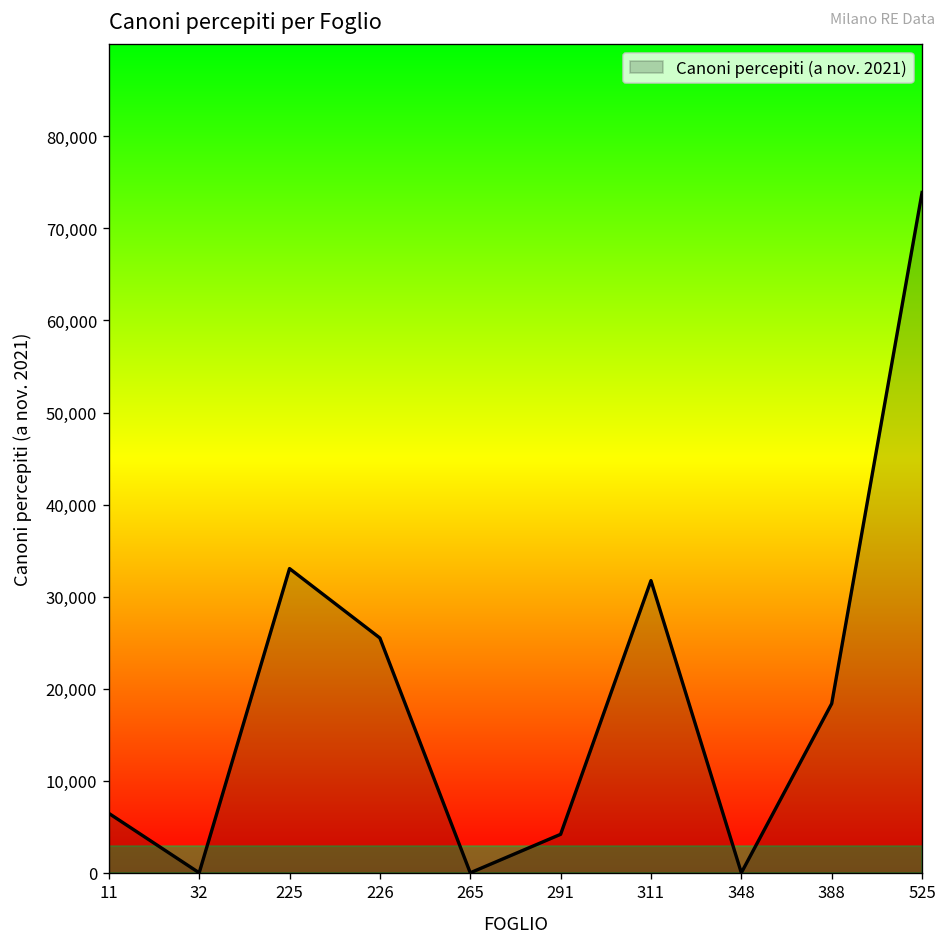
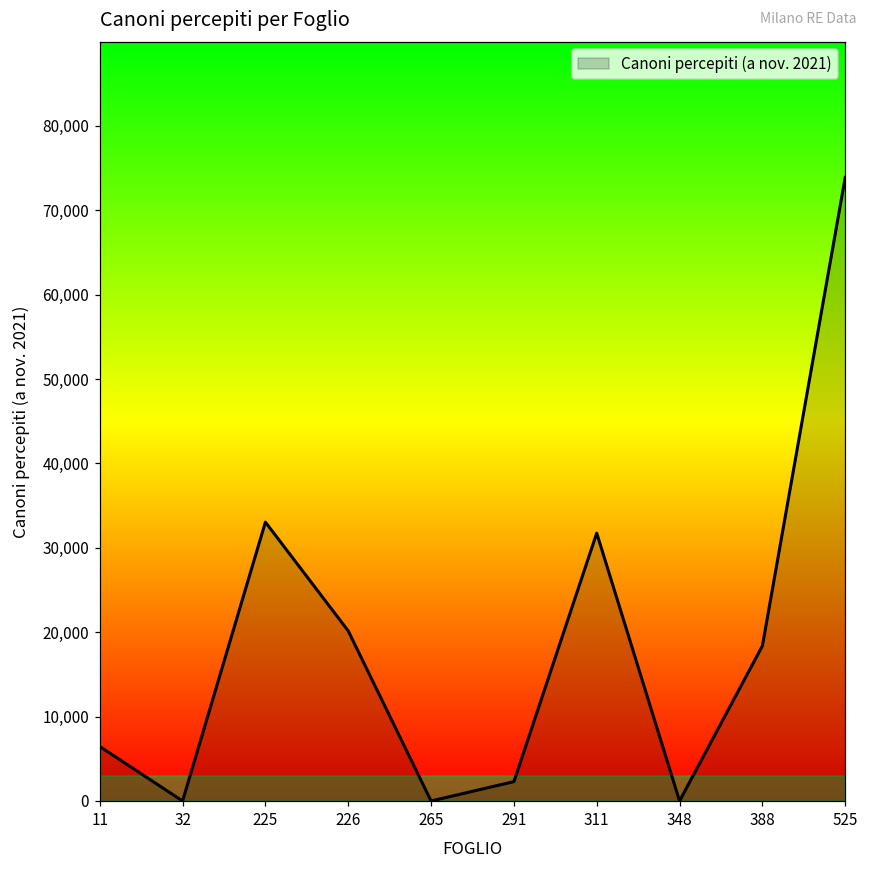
  {
    "11": "6,000",
    "32": "0",
    "225": "33,000",
-   "226": "26,000",
+   "226": "20,000",
    "265": "0",
-   "291": "4,000",
+   "291": "2,000",
    "311": "32,000",
    "348": "0",
    "388": "18,000",
    "525": "74,000"
  }
